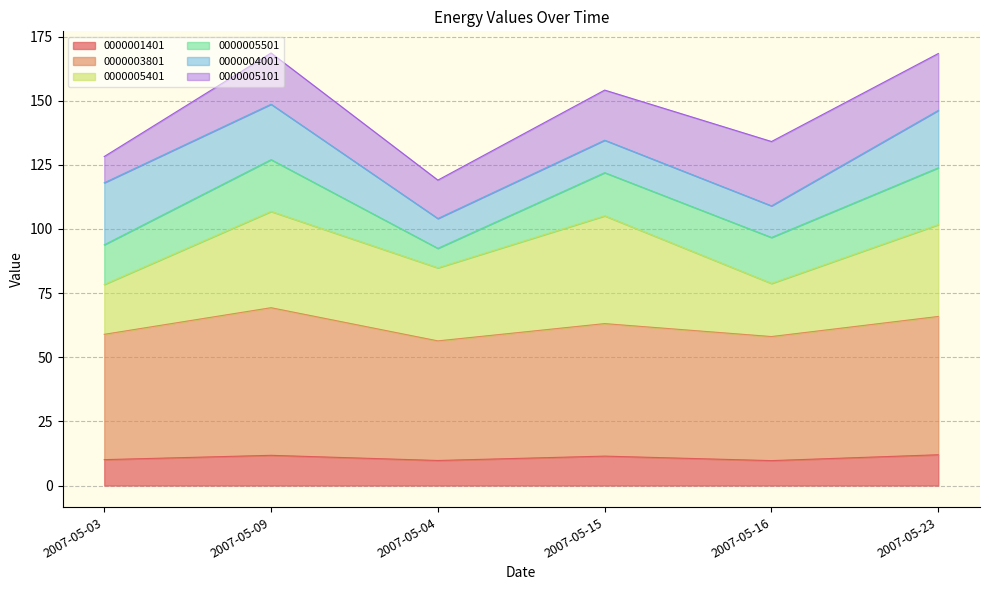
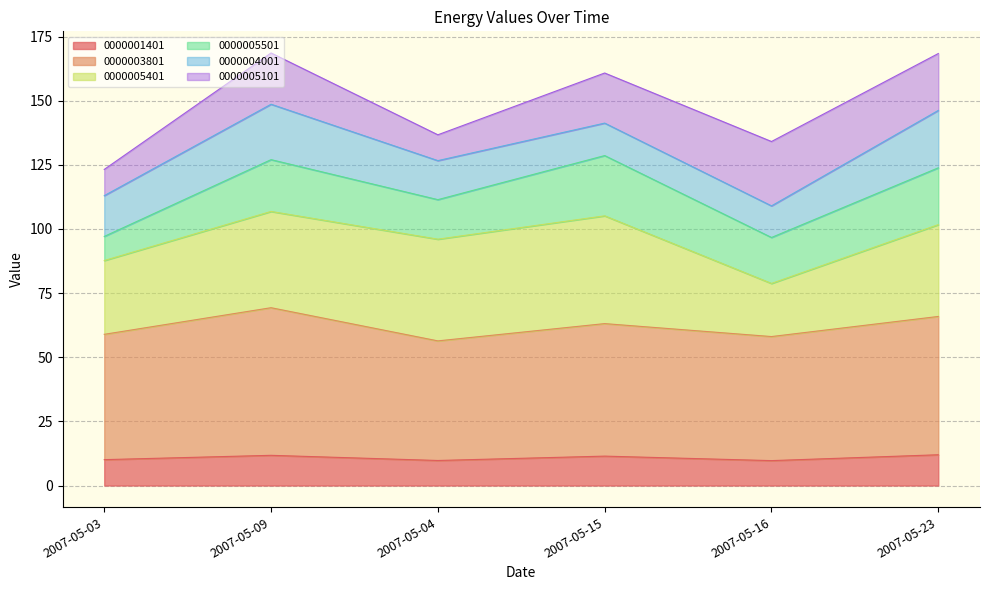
  {
    "0000005401": {
-     "2007-05-03": 19,
+     "2007-05-03": 29,
      "2007-05-09": 38,
-     "2007-05-04": 28,
+     "2007-05-04": 40,
      "2007-05-15": 42,
      "2007-05-16": 21,
      "2007-05-23": 36
    },
    "0000005501": {
-     "2007-05-03": 15,
+     "2007-05-03": 9,
      "2007-05-09": 20,
-     "2007-05-04": 8,
-     "2007-05-15": 17,
+     "2007-05-04": 15,
+     "2007-05-15": 23,
      "2007-05-16": 18,
      "2007-05-23": 22
    },
    "0000004001": {
-     "2007-05-03": 24,
+     "2007-05-03": 16,
      "2007-05-09": 22,
-     "2007-05-04": 12,
+     "2007-05-04": 15,
      "2007-05-15": 13,
      "2007-05-16": 12,
      "2007-05-23": 22
    },
    "0000005101": {
      "2007-05-03": 10,
-     "2007-05-04": 15,
+     "2007-05-04": 10,
      "2007-05-15": 20,
      "2007-05-16": 25,
      "2007-05-23": 22
    }
  }
